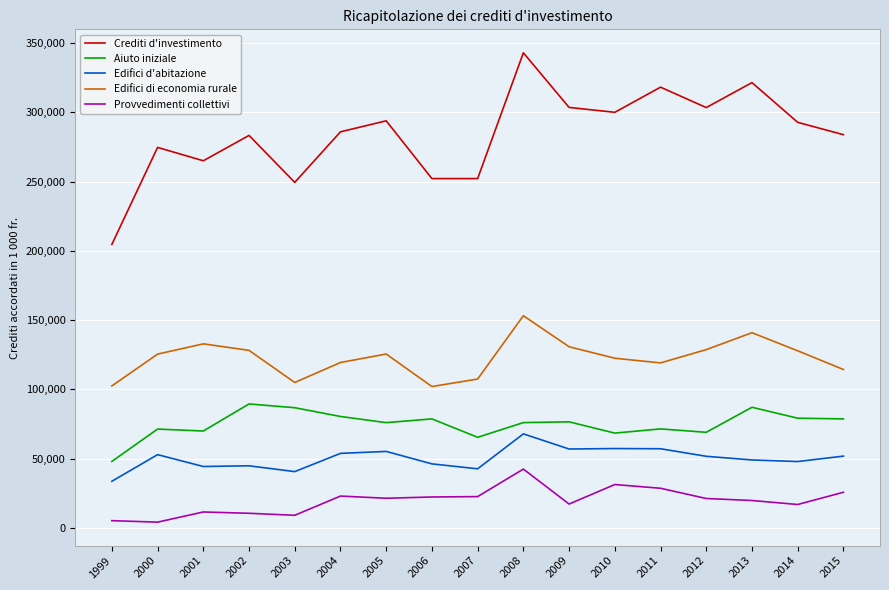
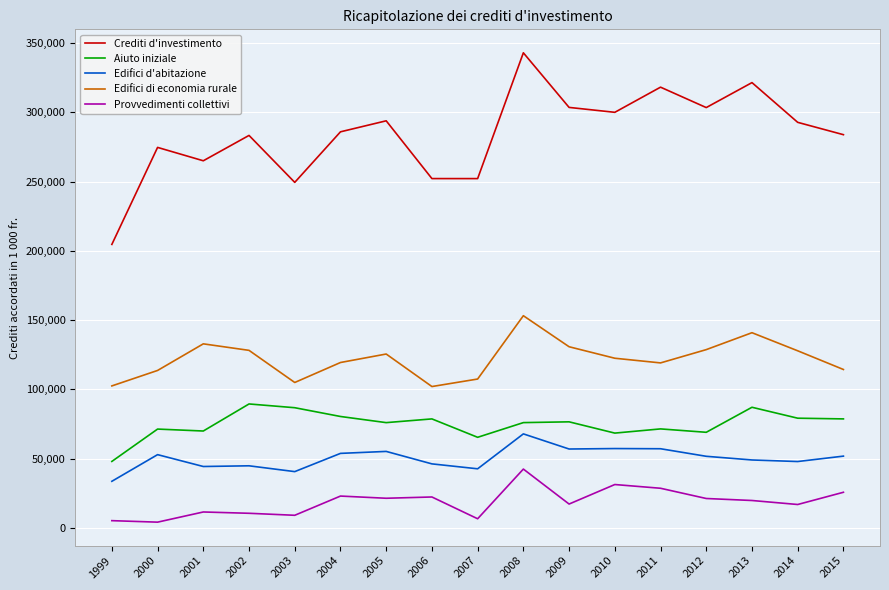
  {
    "Crediti d'investimento": {
      "1999": "205,000",
      "2000": "275,000",
      "2001": "265,000",
      "2002": "283,000",
      "2003": "250,000",
      "2004": "286,000",
      "2005": "294,000",
      "2006": "252,000",
      "2007": "252,000",
      "2008": "343,000",
      "2009": "304,000",
      "2010": "300,000",
      "2011": "318,000",
      "2012": "304,000",
      "2013": "322,000",
      "2014": "293,000",
      "2015": "284,000"
    },
    "Aiuto iniziale": {
      "1999": "48,000",
      "2000": "71,000",
      "2001": "70,000",
      "2002": "90,000",
      "2003": "87,000",
      "2004": "80,000",
      "2005": "76,000",
      "2006": "79,000",
      "2007": "65,000",
      "2008": "76,000",
      "2009": "77,000",
      "2010": "68,000",
      "2011": "72,000",
      "2012": "69,000",
      "2013": "87,000",
      "2014": "79,000",
      "2015": "79,000"
    },
    "Edifici d'abitazione": {
      "1999": "34,000",
      "2000": "53,000",
      "2001": "44,000",
      "2002": "45,000",
      "2003": "41,000",
      "2004": "54,000",
      "2005": "55,000",
      "2006": "46,000",
      "2007": "43,000",
      "2008": "68,000",
      "2009": "57,000",
      "2010": "57,000",
      "2011": "57,000",
      "2012": "52,000",
      "2013": "49,000",
      "2014": "48,000",
      "2015": "52,000"
    },
    "Edifici di economia rurale": {
      "1999": "103,000",
-     "2000": "126,000",
+     "2000": "114,000",
      "2001": "133,000",
      "2002": "128,000",
      "2003": "105,000",
      "2004": "119,000",
      "2005": "126,000",
      "2006": "102,000",
      "2007": "108,000",
      "2008": "153,000",
      "2009": "131,000",
      "2010": "123,000",
      "2011": "119,000",
      "2012": "129,000",
      "2013": "141,000",
      "2014": "128,000",
      "2015": "114,000"
    },
    "Provvedimenti collettivi": {
      "1999": "5,000",
      "2000": "4,000",
      "2001": "12,000",
      "2002": "11,000",
      "2003": "9,000",
      "2004": "23,000",
      "2005": "21,000",
      "2006": "22,000",
-     "2007": "23,000",
+     "2007": "7,000",
      "2008": "43,000",
      "2009": "17,000",
      "2010": "31,000",
      "2011": "29,000",
      "2012": "21,000",
      "2013": "20,000",
      "2014": "17,000",
      "2015": "26,000"
    }
  }
